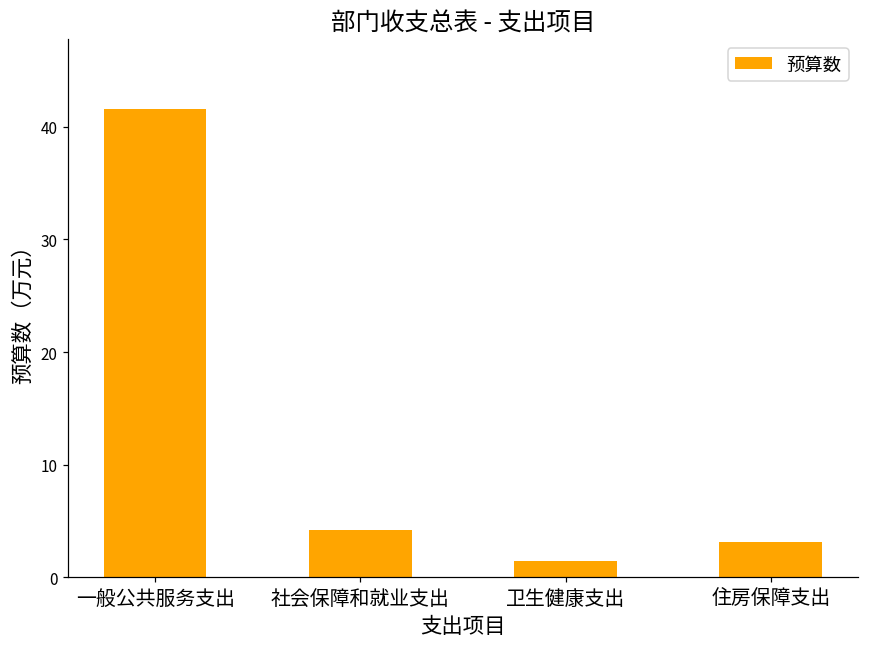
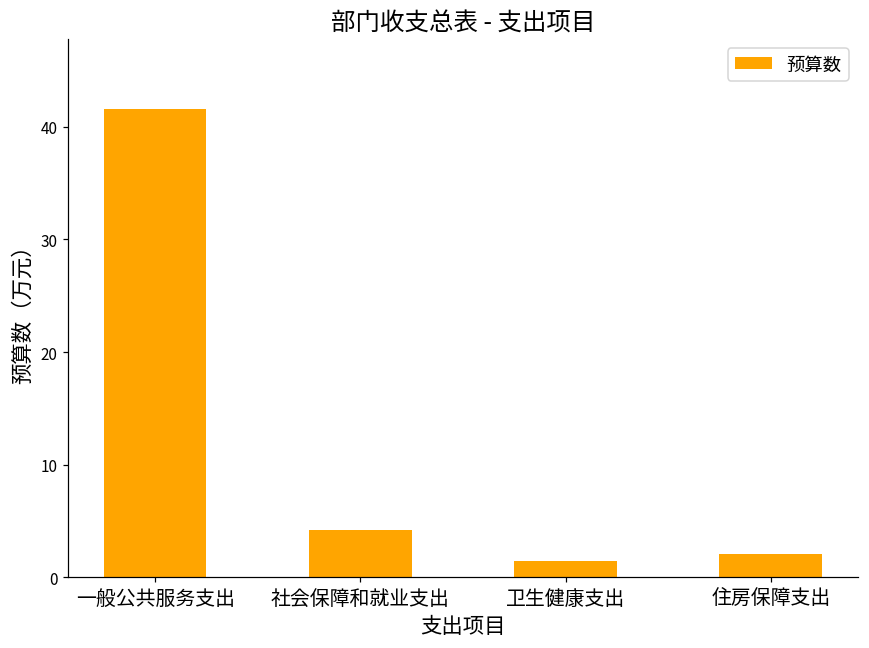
  {
    "一般公共服务支出": 41.6,
    "社会保障和就业支出": 4.2,
    "卫生健康支出": 1.5,
-   "住房保障支出": 3.1
+   "住房保障支出": 2.1
  }
